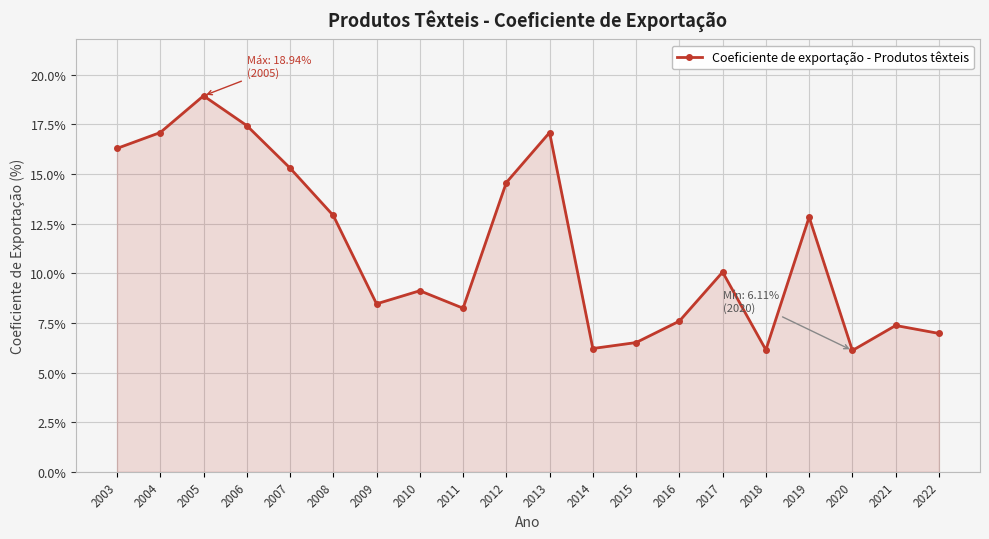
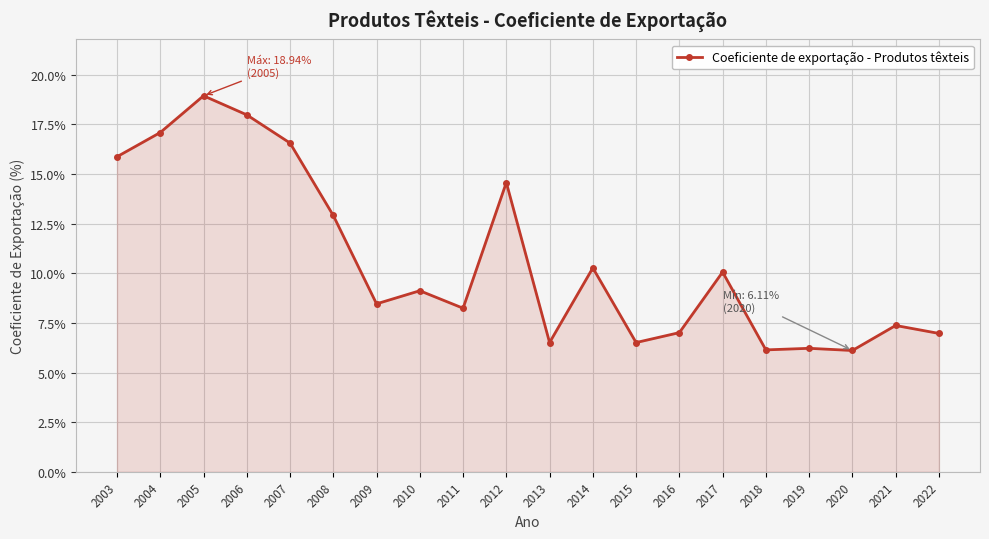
  {
-   "2003": "16.3%",
+   "2003": "15.9%",
    "2004": "17.1%",
-   "2006": "17.4%",
-   "2007": "15.3%",
+   "2006": "18.0%",
+   "2007": "16.6%",
    "2008": "12.9%",
    "2009": "8.5%",
    "2010": "9.1%",
    "2011": "8.2%",
    "2012": "14.6%",
-   "2013": "17.1%",
-   "2014": "6.2%",
+   "2013": "6.5%",
+   "2014": "10.3%",
    "2015": "6.5%",
-   "2016": "7.6%",
+   "2016": "7.0%",
    "2017": "10.1%",
    "2018": "6.1%",
-   "2019": "12.8%",
+   "2019": "6.2%",
    "2020": "6.1%",
    "2021": "7.4%",
    "2022": "7.0%"
  }
